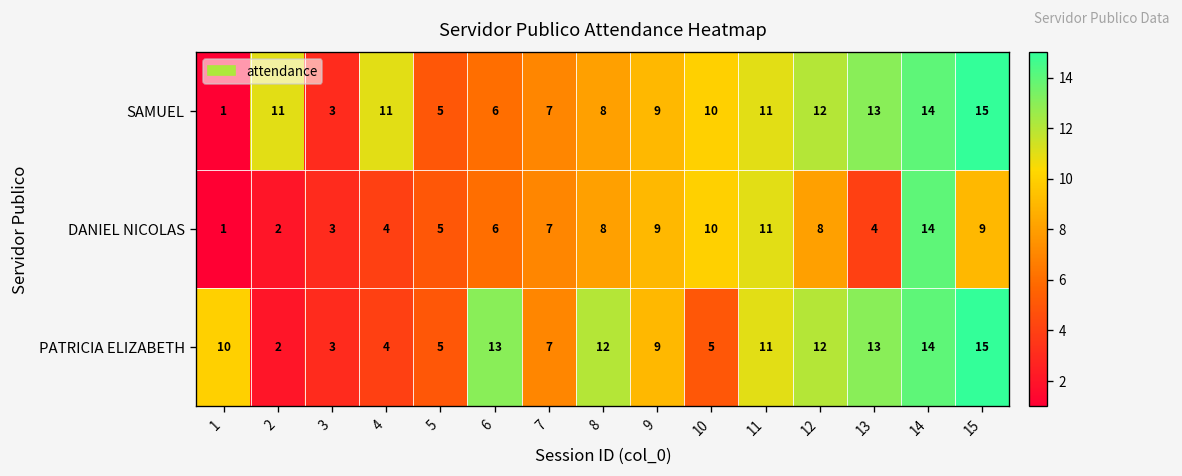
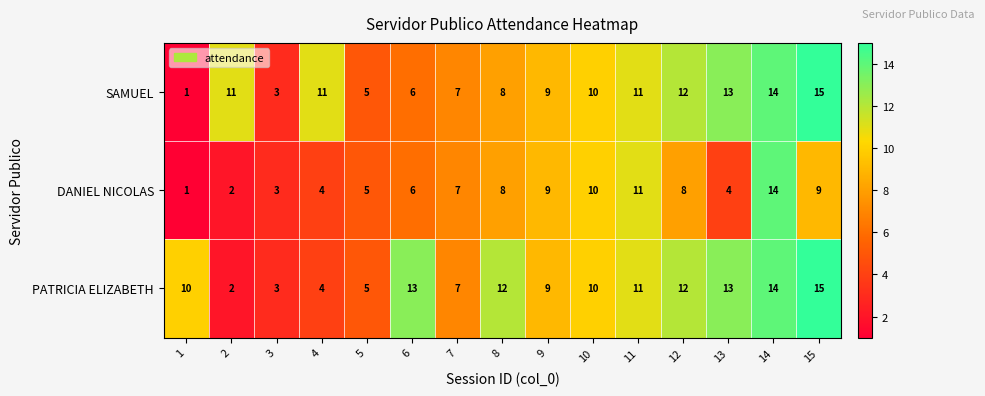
  {
    "SAMUEL": {
      "1": 1,
      "2": 11,
      "3": 3,
      "4": 11,
      "5": 5,
      "6": 6,
      "7": 7,
      "8": 8,
      "9": 9,
      "10": 10,
      "11": 11,
      "12": 12,
      "13": 13,
      "14": 14,
      "15": 15
    },
    "DANIEL NICOLAS": {
      "1": 1,
      "2": 2,
      "3": 3,
      "4": 4,
      "5": 5,
      "6": 6,
      "7": 7,
      "8": 8,
      "9": 9,
      "10": 10,
      "11": 11,
      "12": 8,
      "13": 4,
      "14": 14,
      "15": 9
    },
    "PATRICIA ELIZABETH": {
      "1": 10,
      "2": 2,
      "3": 3,
      "4": 4,
      "5": 5,
      "6": 13,
      "7": 7,
      "8": 12,
      "9": 9,
-     "10": 5,
+     "10": 10,
      "11": 11,
      "12": 12,
      "13": 13,
      "14": 14,
      "15": 15
    }
  }
